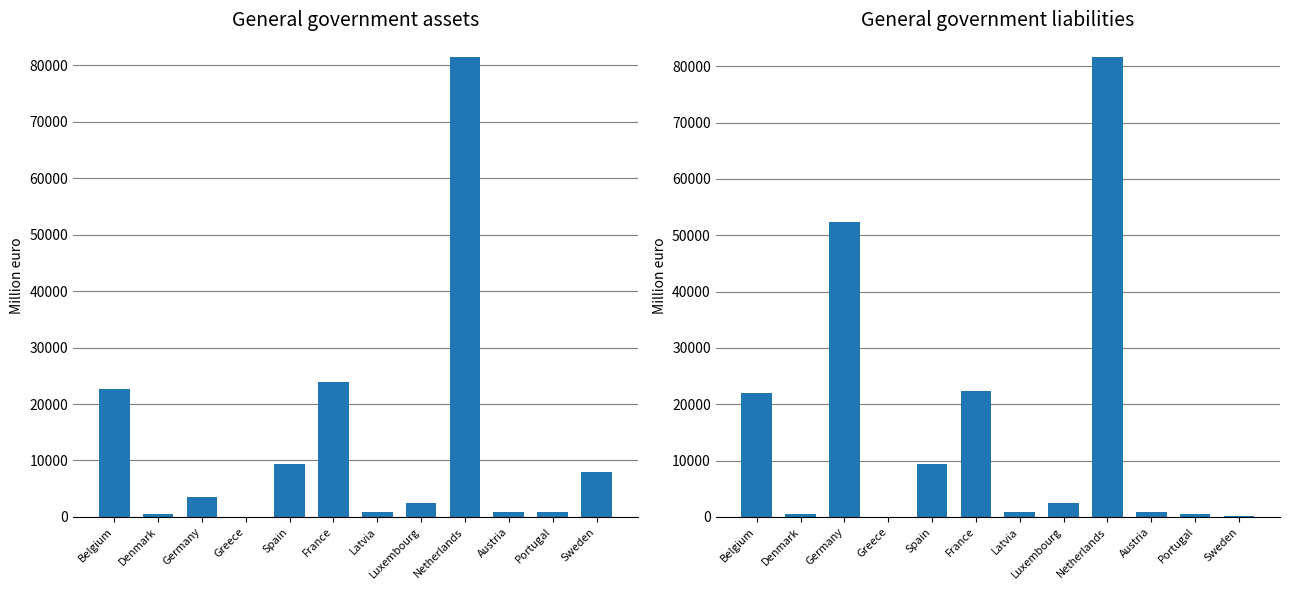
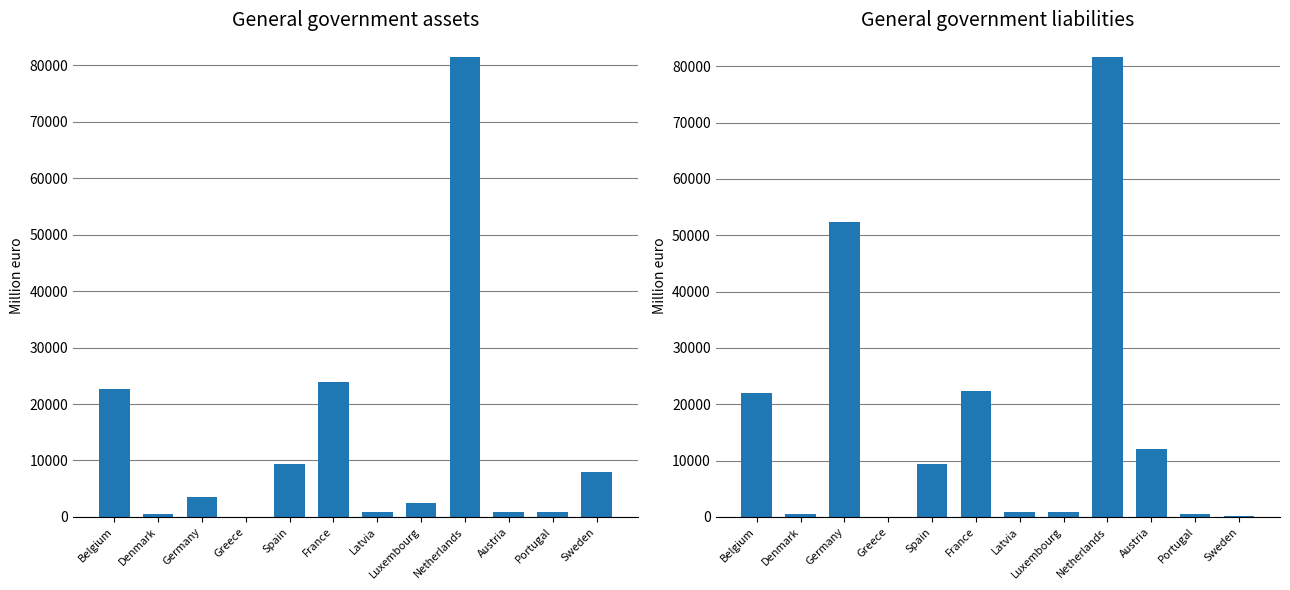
  {
    "General government assets": {
      "Belgium": 23000,
      "Denmark": 1000,
      "Germany": 4000,
      "Greece": 0,
      "Spain": 9000,
      "France": 24000,
      "Latvia": 1000,
      "Luxembourg": 3000,
      "Netherlands": 81000,
      "Austria": 1000,
      "Portugal": 1000,
      "Sweden": 8000
    },
    "General government liabilities": {
      "Belgium": 22000,
      "Denmark": 1000,
      "Germany": 52000,
      "Spain": 9000,
      "France": 22000,
      "Latvia": 1000,
-     "Luxembourg": 3000,
+     "Luxembourg": 1000,
      "Netherlands": 82000,
-     "Austria": 1000,
+     "Austria": 12000,
      "Portugal": 1000
    }
  }
